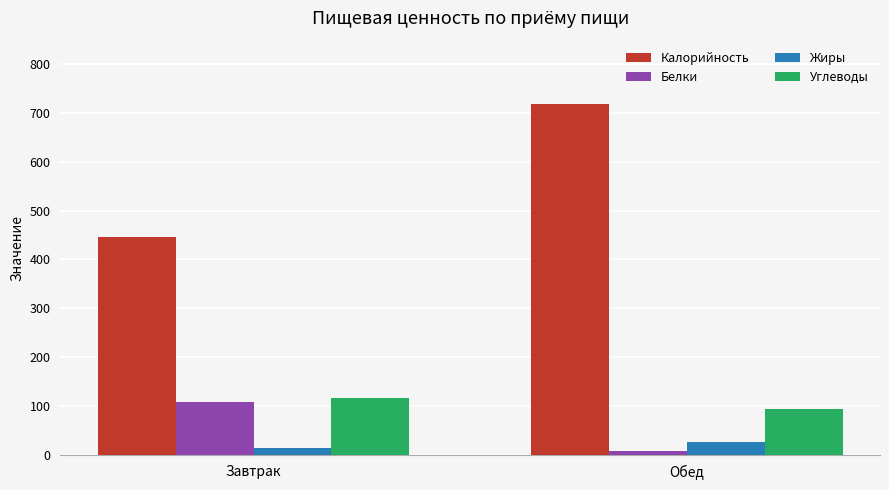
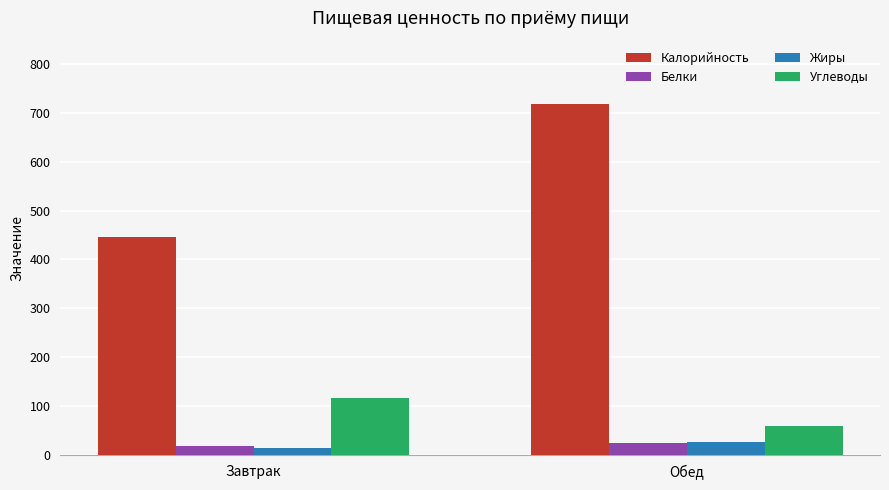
  {
    "Калорийность": {
      "Завтрак": 450,
      "Обед": 720
    },
    "Белки": {
-     "Завтрак": 110,
-     "Обед": 10
+     "Завтрак": 20,
+     "Обед": 30
    },
    "Жиры": {
      "Завтрак": 10,
      "Обед": 30
    },
    "Углеводы": {
      "Завтрак": 120,
-     "Обед": 90
+     "Обед": 60
    }
  }
